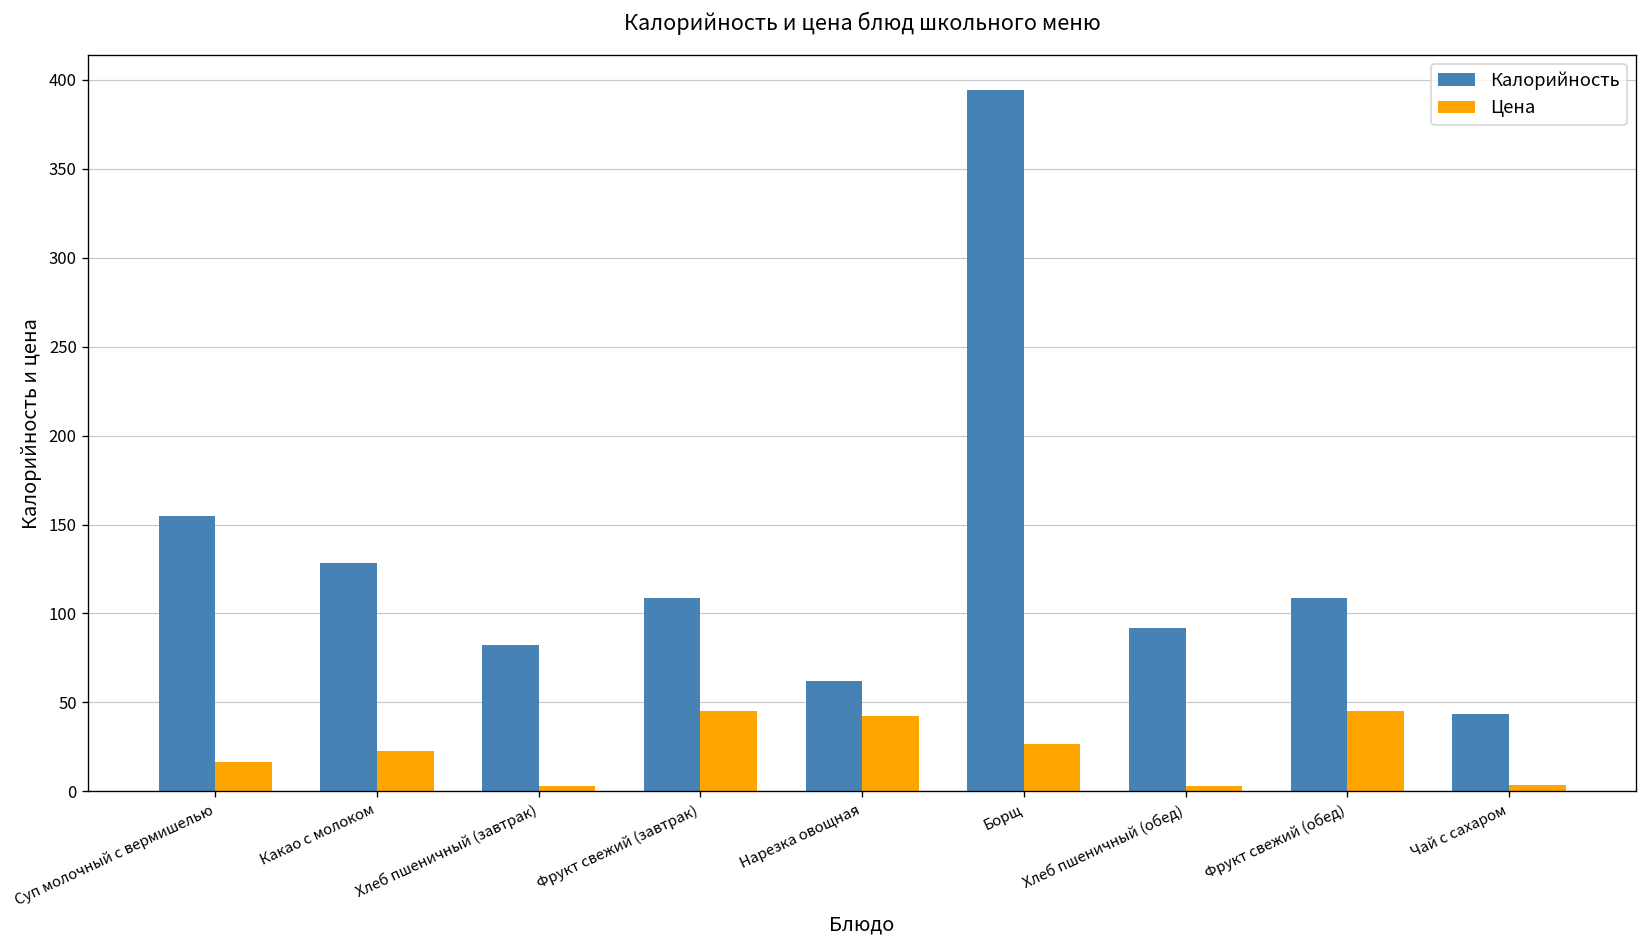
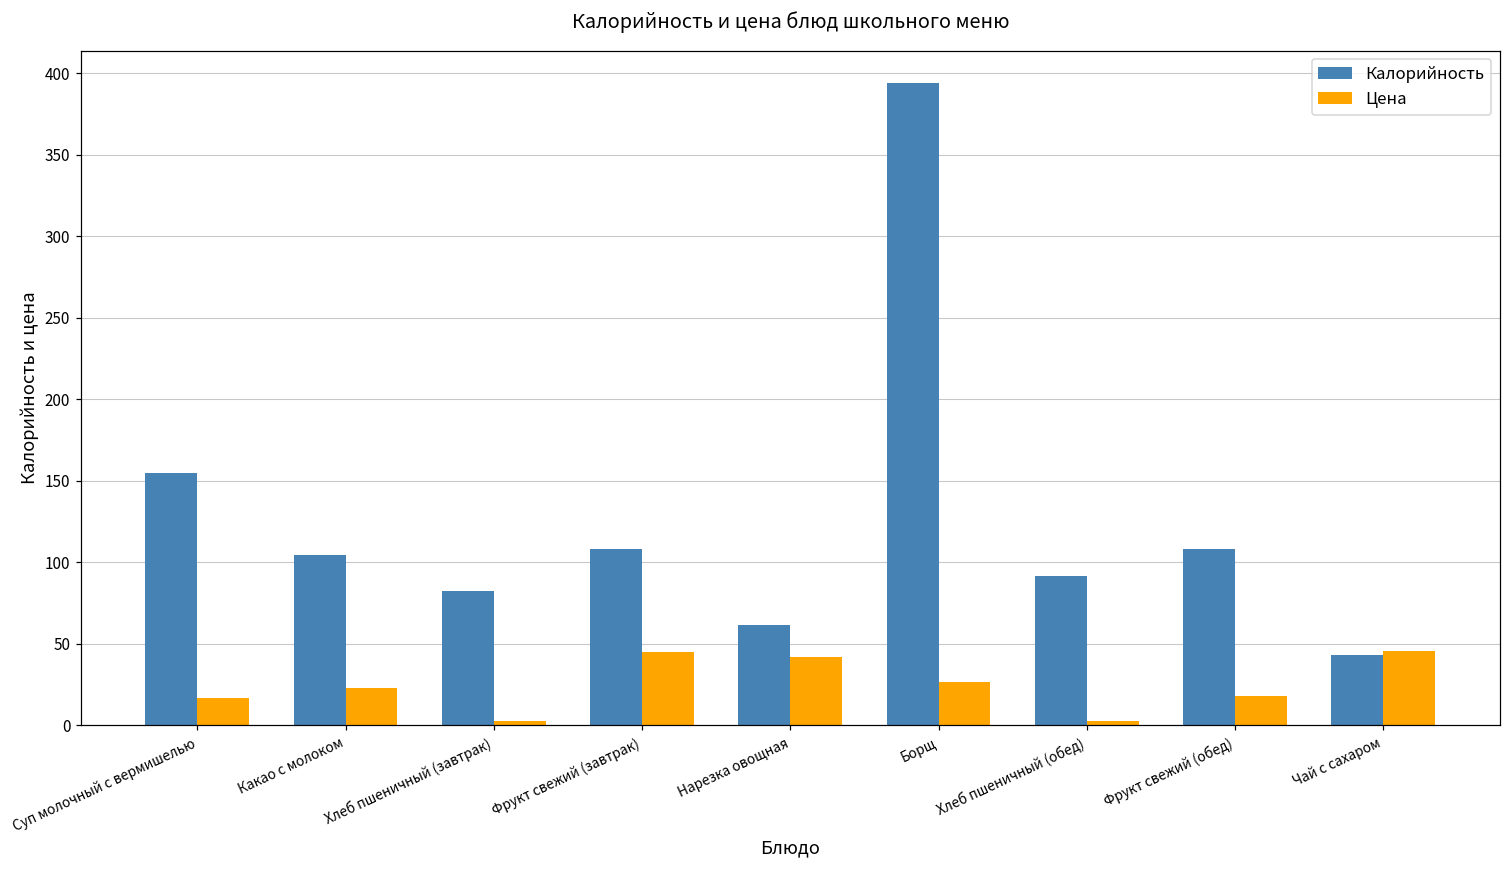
  {
    "Калорийность": {
      "Суп молочный с вермишелью": 155,
-     "Какао с молоком": 128,
+     "Какао с молоком": 105,
      "Хлеб пшеничный (завтрак)": 82,
      "Фрукт свежий (завтрак)": 109,
      "Нарезка овощная": 62,
      "Борщ": 394,
      "Хлеб пшеничный (обед)": 92,
      "Фрукт свежий (обед)": 109,
      "Чай с сахаром": 43
    },
    "Цена": {
      "Суп молочный с вермишелью": 17,
      "Какао с молоком": 23,
      "Хлеб пшеничный (завтрак)": 3,
      "Фрукт свежий (завтрак)": 45,
      "Нарезка овощная": 42,
      "Борщ": 27,
      "Хлеб пшеничный (обед)": 3,
-     "Фрукт свежий (обед)": 45,
-     "Чай с сахаром": 4
+     "Фрукт свежий (обед)": 18,
+     "Чай с сахаром": 46
    }
  }
